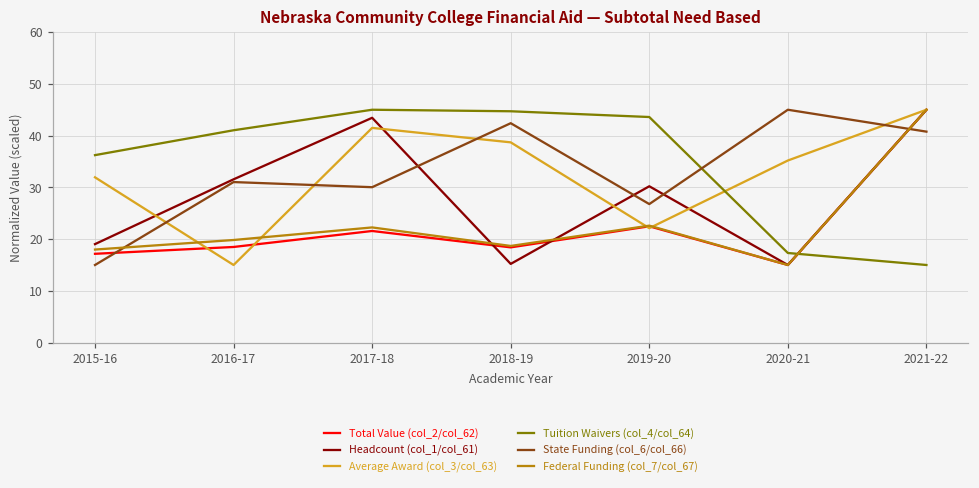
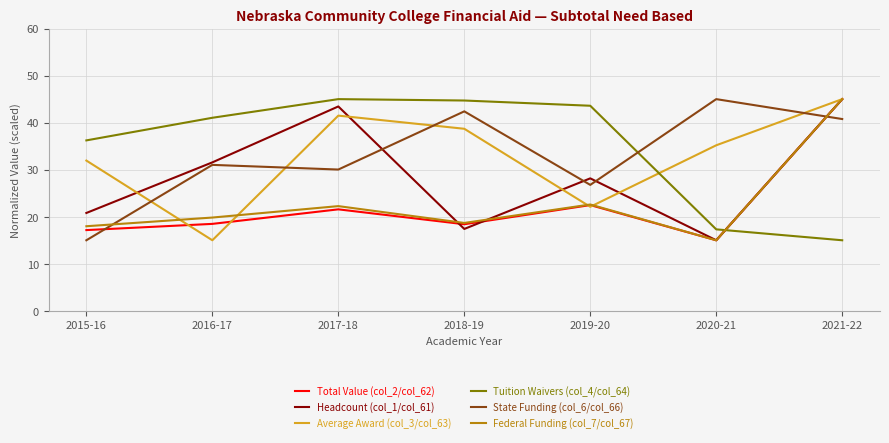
  {
    "Total Value (col_2/col_62)": {
      "2015-16": 17,
      "2016-17": 18,
      "2017-18": 22
    },
    "Headcount (col_1/col_61)": {
-     "2015-16": 19,
+     "2015-16": 21,
      "2017-18": 43,
-     "2018-19": 15,
-     "2019-20": 30
+     "2018-19": 17,
+     "2019-20": 28
    },
    "State Funding (col_6/col_66)": {
      "2015-16": 15,
      "2017-18": 30,
      "2018-19": 42,
      "2019-20": 27,
      "2020-21": 45,
      "2021-22": 41
    }
  }
